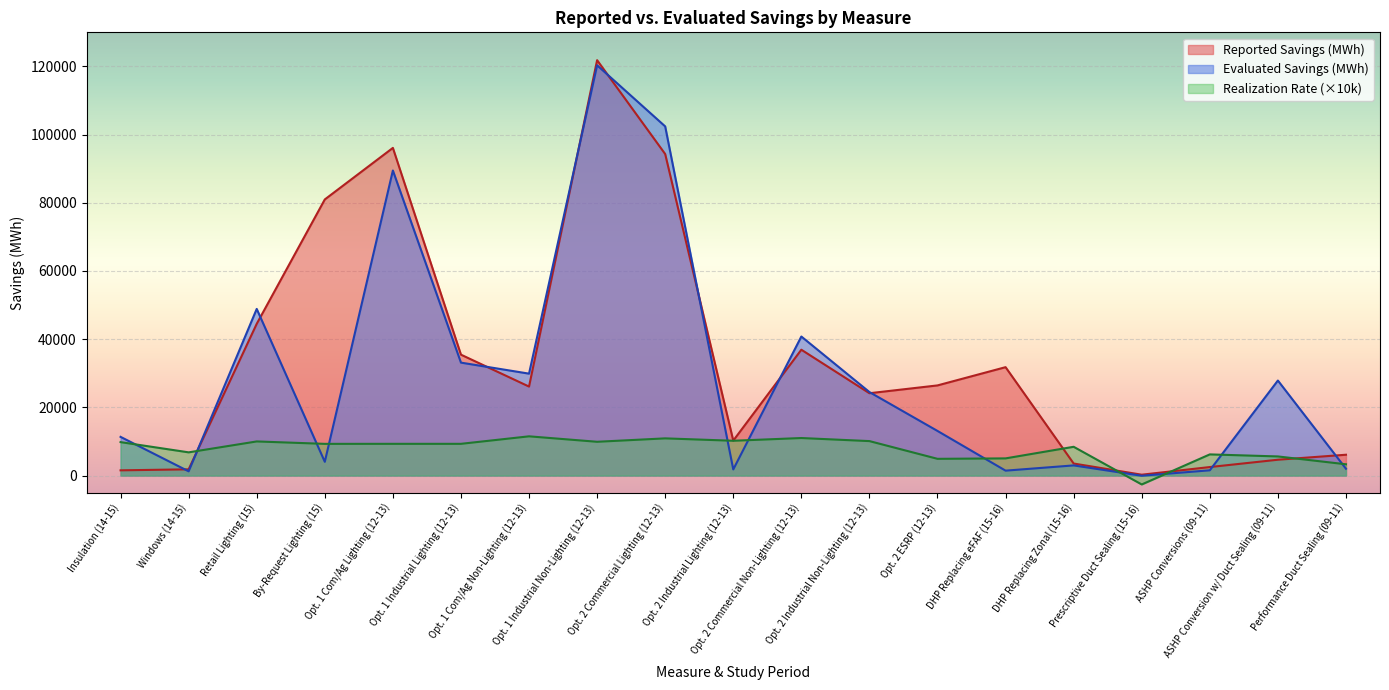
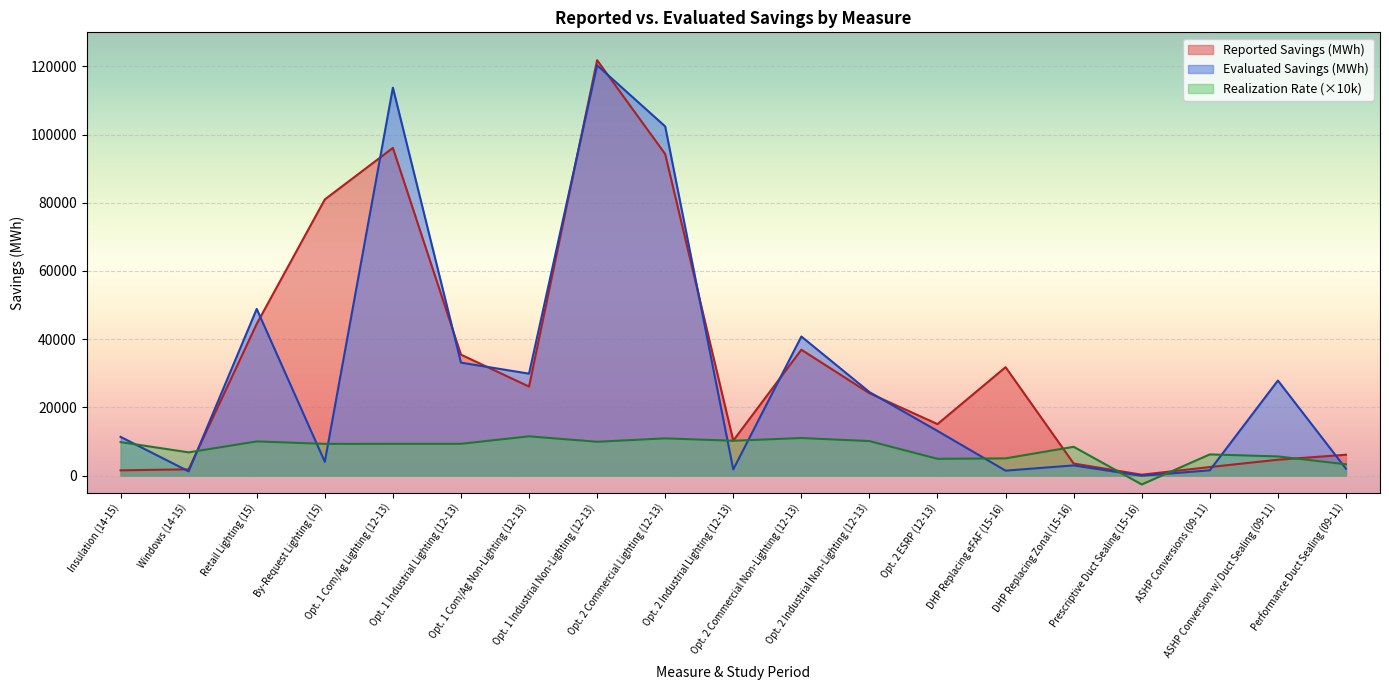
  {
    "Reported Savings (MWh)": {
      "Insulation (14-15)": 2000,
      "Retail Lighting (15)": 45000,
      "By-Request Lighting (15)": 81000,
      "Opt. 1 Com/Ag Lighting (12-13)": 96000,
      "Opt. 1 Industrial Lighting (12-13)": 35000,
      "Opt. 1 Com/Ag Non-Lighting (12-13)": 26000,
      "Opt. 1 Industrial Non-Lighting (12-13)": 122000,
      "Opt. 2 Commercial Lighting (12-13)": 94000,
      "Opt. 2 Commercial Non-Lighting (12-13)": 37000,
-     "Opt. 2 ESRP (12-13)": 26000,
+     "Opt. 2 ESRP (12-13)": 15000,
      "DHP Replacing eFAF (15-16)": 32000,
      "ASHP Conversions (09-11)": 2000,
      "ASHP Conversion w/ Duct Sealing (09-11)": 5000,
      "Performance Duct Sealing (09-11)": 6000
    },
    "Evaluated Savings (MWh)": {
      "Insulation (14-15)": 11000,
      "Retail Lighting (15)": 49000,
      "By-Request Lighting (15)": 4000,
-     "Opt. 1 Com/Ag Lighting (12-13)": 89000,
+     "Opt. 1 Com/Ag Lighting (12-13)": 114000,
      "Opt. 1 Industrial Lighting (12-13)": 33000,
      "Opt. 1 Com/Ag Non-Lighting (12-13)": 30000,
      "Opt. 1 Industrial Non-Lighting (12-13)": 120000,
      "Opt. 2 Commercial Lighting (12-13)": 102000,
      "Opt. 2 Industrial Lighting (12-13)": 2000,
      "Opt. 2 Commercial Non-Lighting (12-13)": 41000,
      "Opt. 2 ESRP (12-13)": 13000,
      "DHP Replacing eFAF (15-16)": 1000,
      "ASHP Conversions (09-11)": 2000,
      "ASHP Conversion w/ Duct Sealing (09-11)": 28000,
      "Performance Duct Sealing (09-11)": 2000
    }
  }
